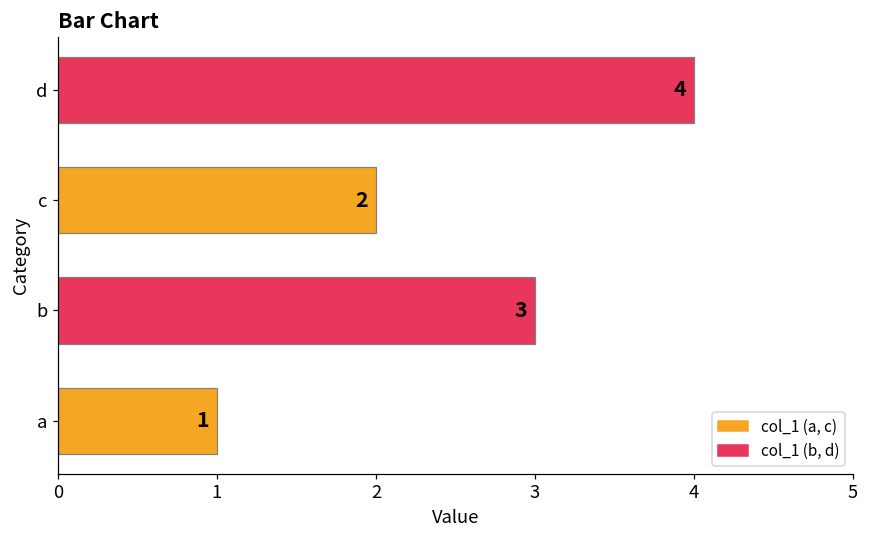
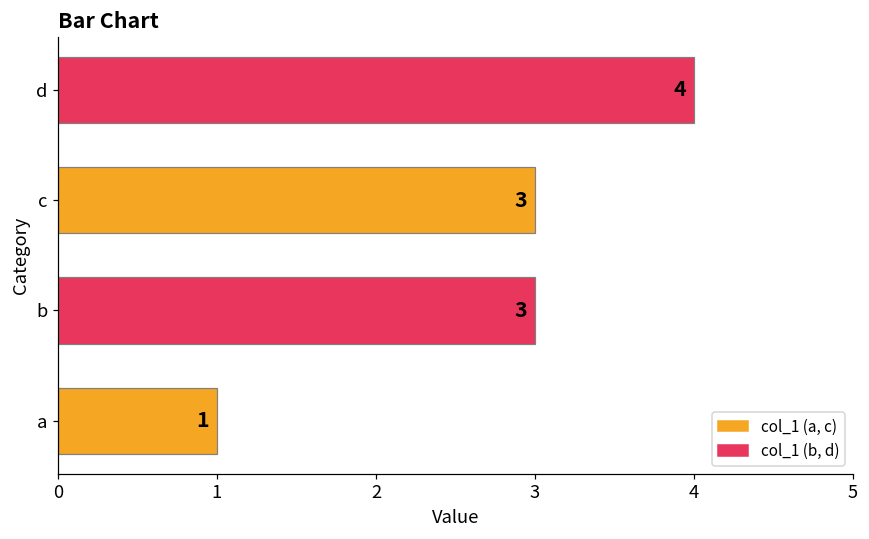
  {
    "d": 4,
-   "c": 2,
+   "c": 3,
    "b": 3,
    "a": 1
  }
